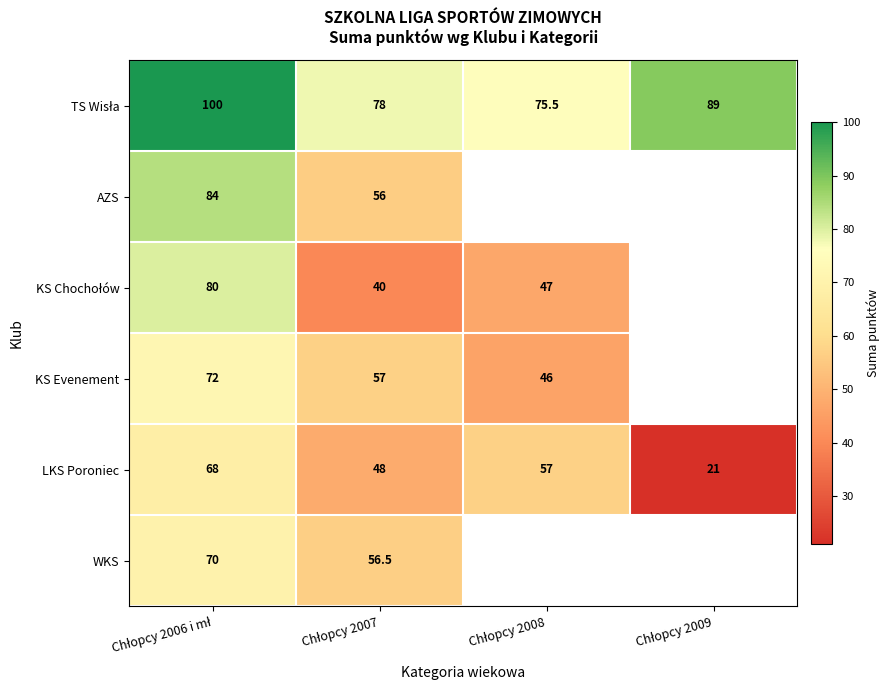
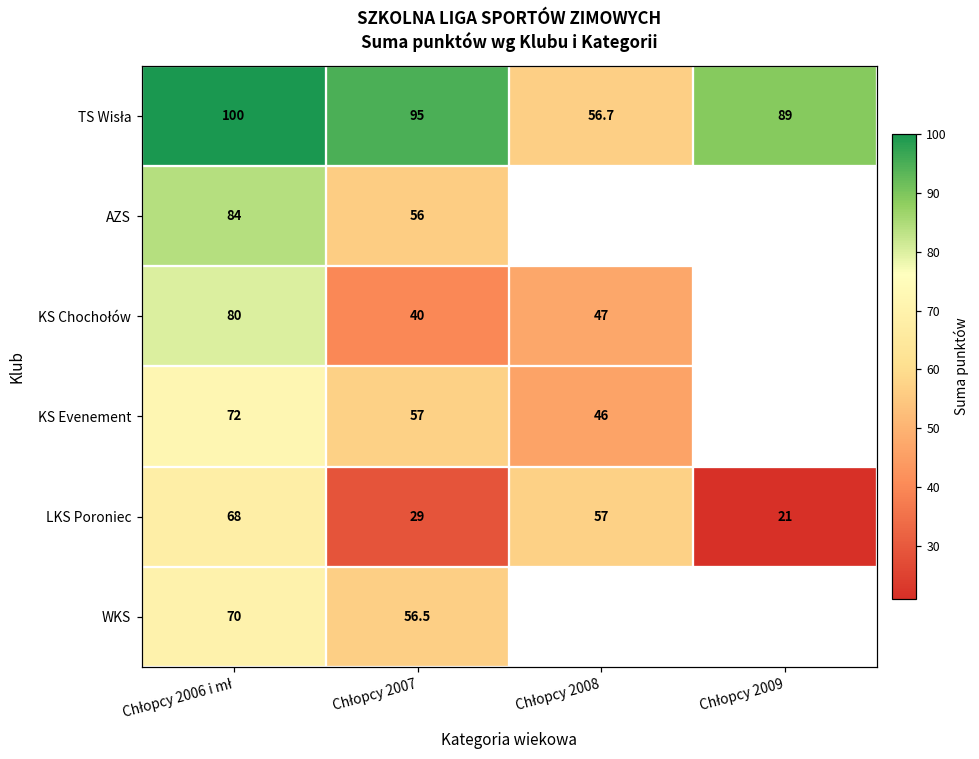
  {
    "TS Wisła": {
      "Chłopcy 2006 i mł": 100,
-     "Chłopcy 2007": 78,
-     "Chłopcy 2008": 75.5,
+     "Chłopcy 2007": 95,
+     "Chłopcy 2008": 56.7,
      "Chłopcy 2009": 89
    },
    "AZS": {
      "Chłopcy 2006 i mł": 84,
      "Chłopcy 2007": 56
    },
    "KS Chochołów": {
      "Chłopcy 2006 i mł": 80,
      "Chłopcy 2007": 40,
      "Chłopcy 2008": 47
    },
    "KS Evenement": {
      "Chłopcy 2006 i mł": 72,
      "Chłopcy 2007": 57,
      "Chłopcy 2008": 46
    },
    "LKS Poroniec": {
      "Chłopcy 2006 i mł": 68,
-     "Chłopcy 2007": 48,
+     "Chłopcy 2007": 29,
      "Chłopcy 2008": 57,
      "Chłopcy 2009": 21
    },
    "WKS": {
      "Chłopcy 2006 i mł": 70,
      "Chłopcy 2007": 56.5
    }
  }
